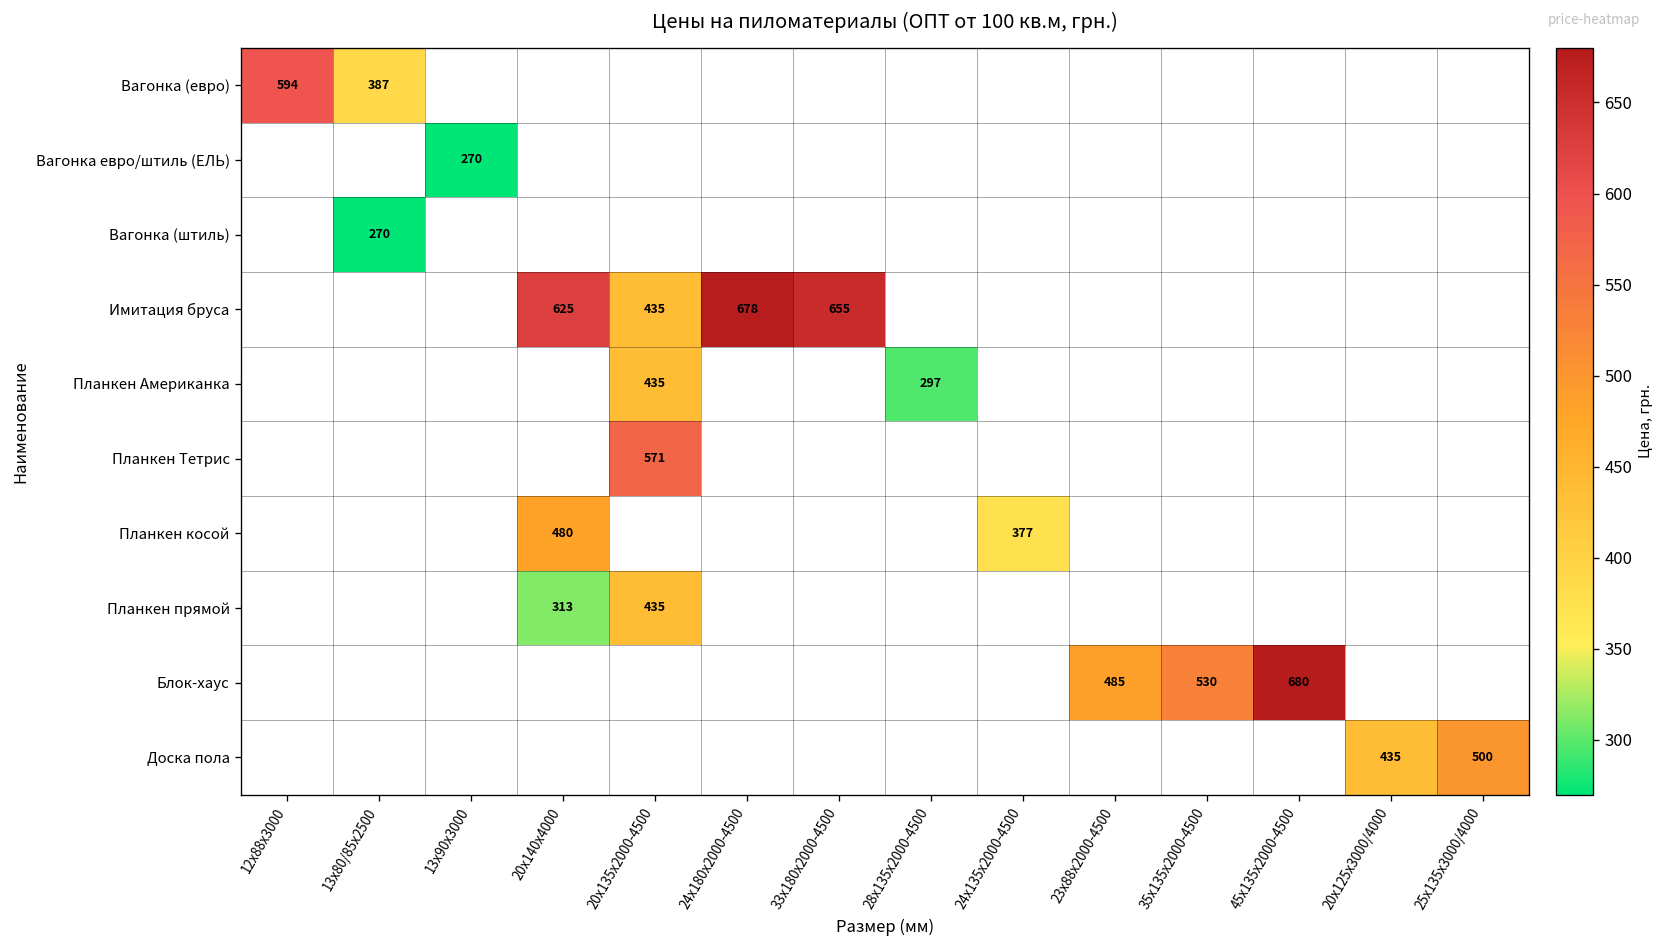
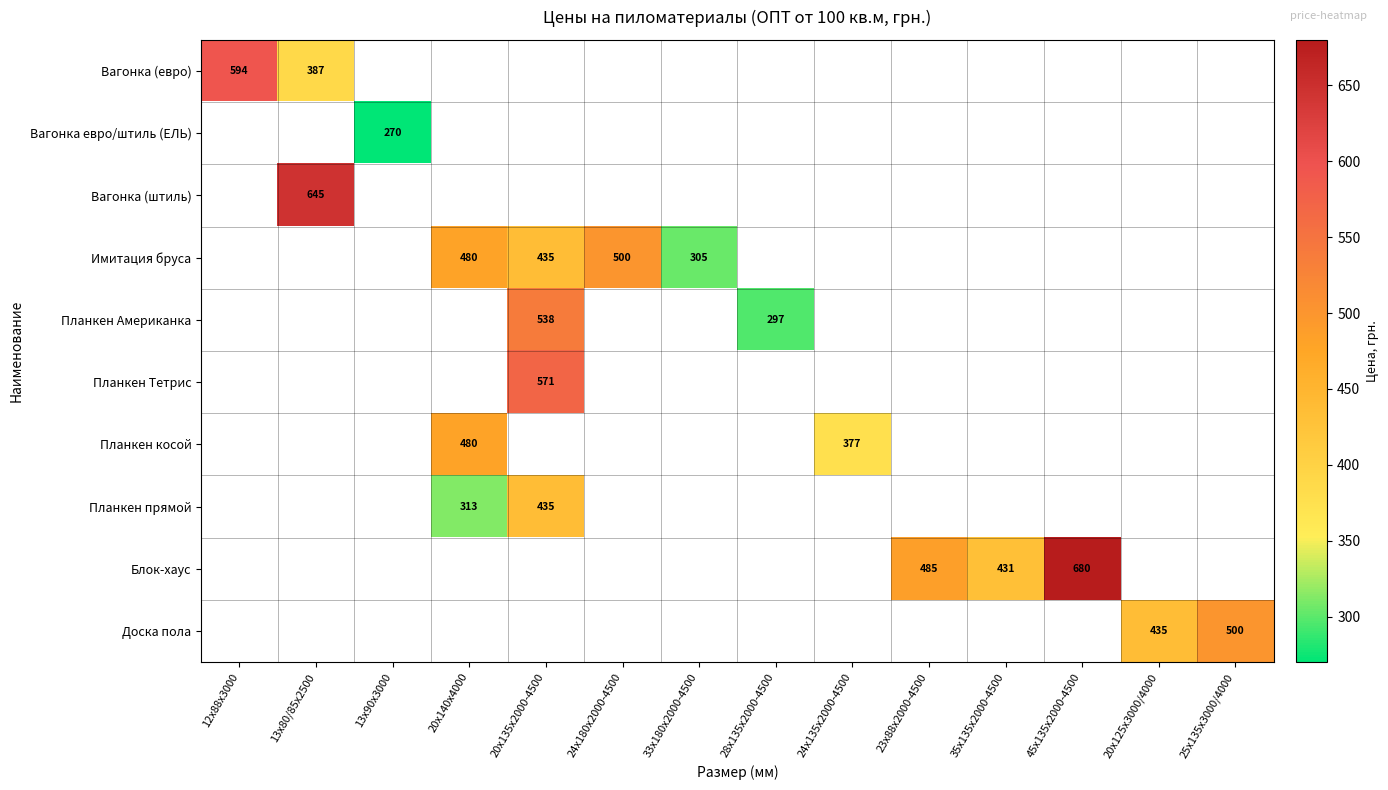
  {
    "Вагонка (евро)": {
      "12х88х3000": 594,
      "13х80/85х2500": 387
    },
    "Вагонка евро/штиль (ЕЛЬ)": {
      "13х90х3000": 270
    },
    "Вагонка (штиль)": {
-     "13х80/85х2500": 270
+     "13х80/85х2500": 645
    },
    "Имитация бруса": {
-     "20х140х4000": 625,
+     "20х140х4000": 480,
      "20х135х2000-4500": 435,
-     "24х180х2000-4500": 678,
-     "33х180х2000-4500": 655
+     "24х180х2000-4500": 500,
+     "33х180х2000-4500": 305
    },
    "Планкен Американка": {
-     "20х135х2000-4500": 435,
+     "20х135х2000-4500": 538,
      "28х135х2000-4500": 297
    },
    "Планкен Тетрис": {
      "20х135х2000-4500": 571
    },
    "Планкен косой": {
      "20х140х4000": 480,
      "24х135х2000-4500": 377
    },
    "Планкен прямой": {
      "20х140х4000": 313,
      "20х135х2000-4500": 435
    },
    "Блок-хаус": {
      "23х88х2000-4500": 485,
-     "35х135х2000-4500": 530,
+     "35х135х2000-4500": 431,
      "45х135х2000-4500": 680
    },
    "Доска пола": {
      "20х125х3000/4000": 435,
      "25х135х3000/4000": 500
    }
  }
